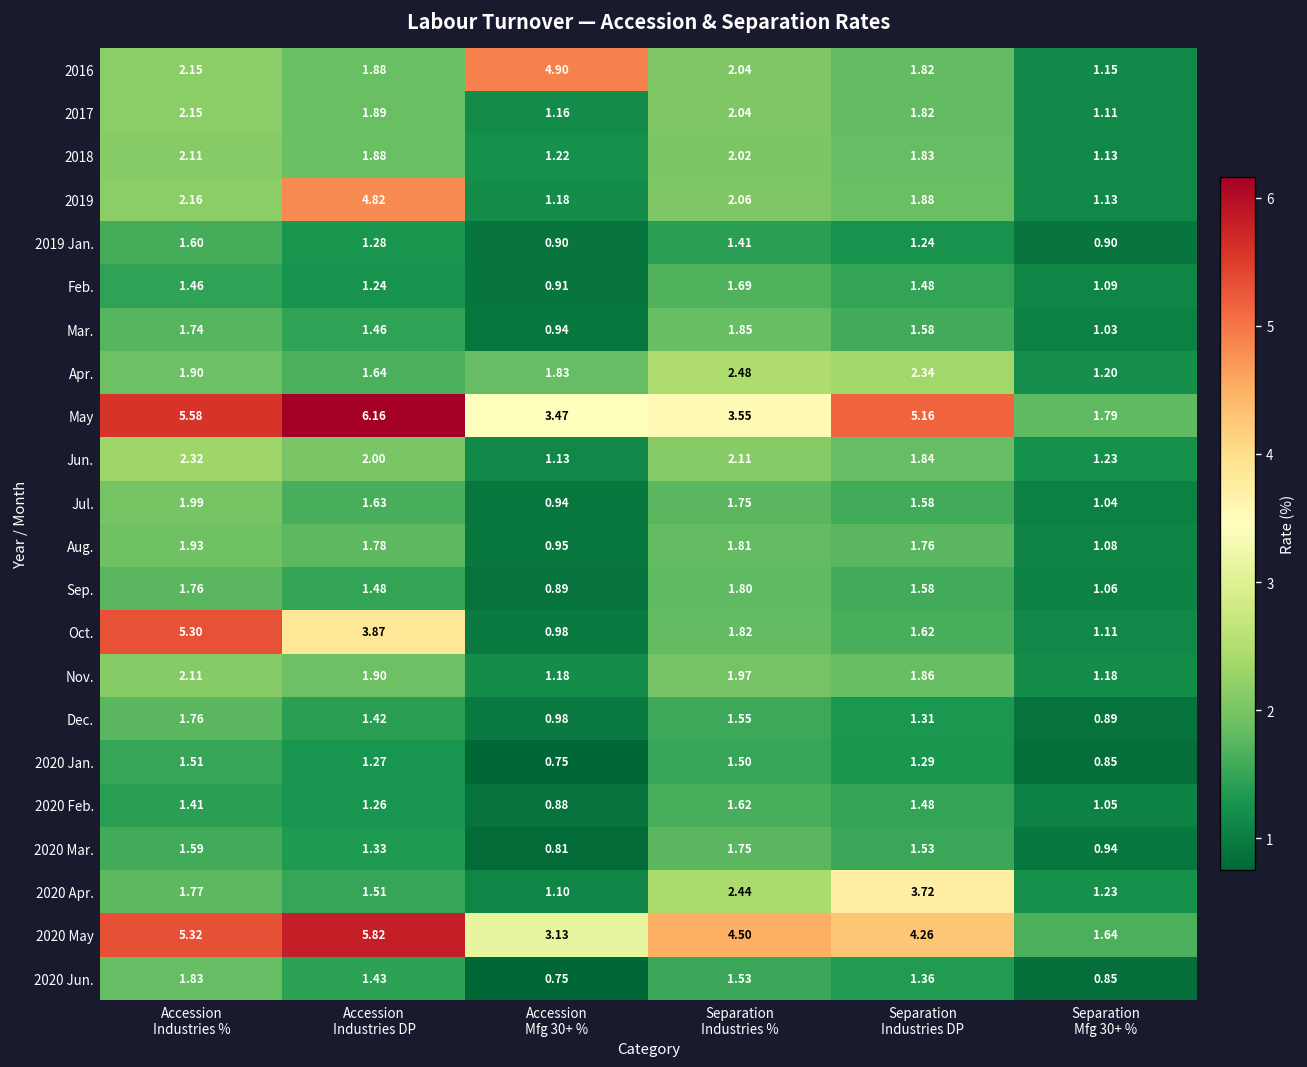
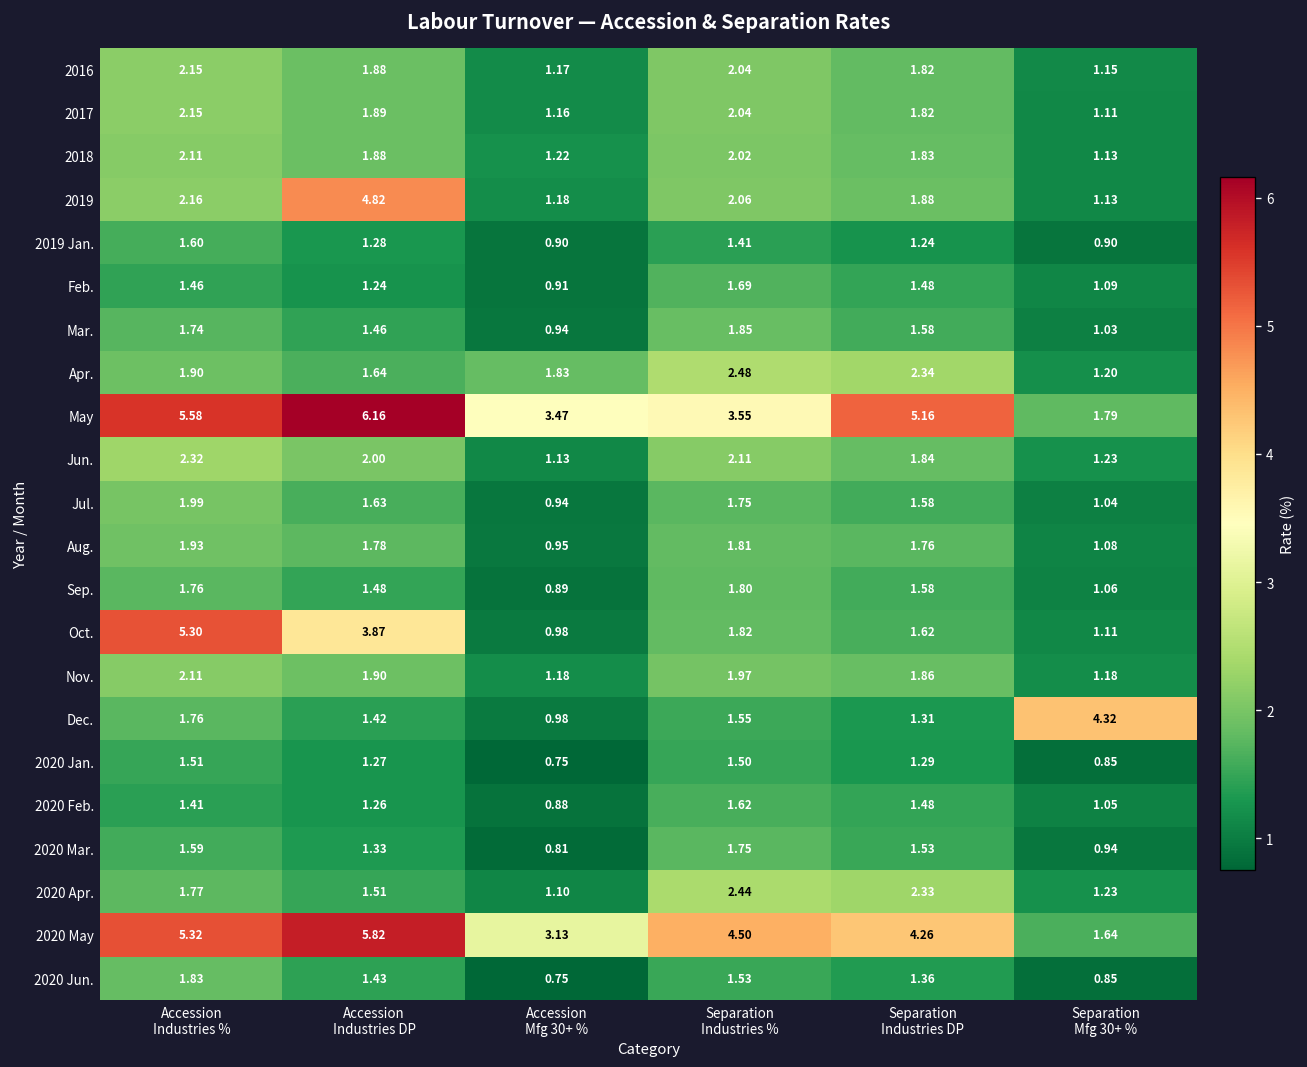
  {
    "2016": {
      "Accession Industries %": 2.15,
      "Accession Industries DP": 1.88,
-     "Accession Mfg 30+ %": 4.90,
+     "Accession Mfg 30+ %": 1.17,
      "Separation Industries %": 2.04,
      "Separation Industries DP": 1.82,
      "Separation Mfg 30+ %": 1.15
    },
    "2017": {
      "Accession Industries %": 2.15,
      "Accession Industries DP": 1.89,
      "Accession Mfg 30+ %": 1.16,
      "Separation Industries %": 2.04,
      "Separation Industries DP": 1.82,
      "Separation Mfg 30+ %": 1.11
    },
    "2018": {
      "Accession Industries %": 2.11,
      "Accession Industries DP": 1.88,
      "Accession Mfg 30+ %": 1.22,
      "Separation Industries %": 2.02,
      "Separation Industries DP": 1.83,
      "Separation Mfg 30+ %": 1.13
    },
    "2019": {
      "Accession Industries %": 2.16,
      "Accession Industries DP": 4.82,
      "Accession Mfg 30+ %": 1.18,
      "Separation Industries %": 2.06,
      "Separation Industries DP": 1.88,
      "Separation Mfg 30+ %": 1.13
    },
    "2019 Jan.": {
      "Accession Industries %": 1.60,
      "Accession Industries DP": 1.28,
      "Accession Mfg 30+ %": 0.90,
      "Separation Industries %": 1.41,
      "Separation Industries DP": 1.24,
      "Separation Mfg 30+ %": 0.90
    },
    "Feb.": {
      "Accession Industries %": 1.46,
      "Accession Industries DP": 1.24,
      "Accession Mfg 30+ %": 0.91,
      "Separation Industries %": 1.69,
      "Separation Industries DP": 1.48,
      "Separation Mfg 30+ %": 1.09
    },
    "Mar.": {
      "Accession Industries %": 1.74,
      "Accession Industries DP": 1.46,
      "Accession Mfg 30+ %": 0.94,
      "Separation Industries %": 1.85,
      "Separation Industries DP": 1.58,
      "Separation Mfg 30+ %": 1.03
    },
    "Apr.": {
      "Accession Industries %": 1.90,
      "Accession Industries DP": 1.64,
      "Accession Mfg 30+ %": 1.83,
      "Separation Industries %": 2.48,
      "Separation Industries DP": 2.34,
      "Separation Mfg 30+ %": 1.20
    },
    "May": {
      "Accession Industries %": 5.58,
      "Accession Industries DP": 6.16,
      "Accession Mfg 30+ %": 3.47,
      "Separation Industries %": 3.55,
      "Separation Industries DP": 5.16,
      "Separation Mfg 30+ %": 1.79
    },
    "Jun.": {
      "Accession Industries %": 2.32,
      "Accession Industries DP": 2.00,
      "Accession Mfg 30+ %": 1.13,
      "Separation Industries %": 2.11,
      "Separation Industries DP": 1.84,
      "Separation Mfg 30+ %": 1.23
    },
    "Jul.": {
      "Accession Industries %": 1.99,
      "Accession Industries DP": 1.63,
      "Accession Mfg 30+ %": 0.94,
      "Separation Industries %": 1.75,
      "Separation Industries DP": 1.58,
      "Separation Mfg 30+ %": 1.04
    },
    "Aug.": {
      "Accession Industries %": 1.93,
      "Accession Industries DP": 1.78,
      "Accession Mfg 30+ %": 0.95,
      "Separation Industries %": 1.81,
      "Separation Industries DP": 1.76,
      "Separation Mfg 30+ %": 1.08
    },
    "Sep.": {
      "Accession Industries %": 1.76,
      "Accession Industries DP": 1.48,
      "Accession Mfg 30+ %": 0.89,
      "Separation Industries %": 1.80,
      "Separation Industries DP": 1.58,
      "Separation Mfg 30+ %": 1.06
    },
    "Oct.": {
      "Accession Industries %": 5.30,
      "Accession Industries DP": 3.87,
      "Accession Mfg 30+ %": 0.98,
      "Separation Industries %": 1.82,
      "Separation Industries DP": 1.62,
      "Separation Mfg 30+ %": 1.11
    },
    "Nov.": {
      "Accession Industries %": 2.11,
      "Accession Industries DP": 1.90,
      "Accession Mfg 30+ %": 1.18,
      "Separation Industries %": 1.97,
      "Separation Industries DP": 1.86,
      "Separation Mfg 30+ %": 1.18
    },
    "Dec.": {
      "Accession Industries %": 1.76,
      "Accession Industries DP": 1.42,
      "Accession Mfg 30+ %": 0.98,
      "Separation Industries %": 1.55,
      "Separation Industries DP": 1.31,
-     "Separation Mfg 30+ %": 0.89
+     "Separation Mfg 30+ %": 4.32
    },
    "2020 Jan.": {
      "Accession Industries %": 1.51,
      "Accession Industries DP": 1.27,
      "Accession Mfg 30+ %": 0.75,
      "Separation Industries %": 1.50,
      "Separation Industries DP": 1.29,
      "Separation Mfg 30+ %": 0.85
    },
    "2020 Feb.": {
      "Accession Industries %": 1.41,
      "Accession Industries DP": 1.26,
      "Accession Mfg 30+ %": 0.88,
      "Separation Industries %": 1.62,
      "Separation Industries DP": 1.48,
      "Separation Mfg 30+ %": 1.05
    },
    "2020 Mar.": {
      "Accession Industries %": 1.59,
      "Accession Industries DP": 1.33,
      "Accession Mfg 30+ %": 0.81,
      "Separation Industries %": 1.75,
      "Separation Industries DP": 1.53,
      "Separation Mfg 30+ %": 0.94
    },
    "2020 Apr.": {
      "Accession Industries %": 1.77,
      "Accession Industries DP": 1.51,
      "Accession Mfg 30+ %": 1.10,
      "Separation Industries %": 2.44,
-     "Separation Industries DP": 3.72,
+     "Separation Industries DP": 2.33,
      "Separation Mfg 30+ %": 1.23
    },
    "2020 May": {
      "Accession Industries %": 5.32,
      "Accession Industries DP": 5.82,
      "Accession Mfg 30+ %": 3.13,
      "Separation Industries %": 4.50,
      "Separation Industries DP": 4.26,
      "Separation Mfg 30+ %": 1.64
    },
    "2020 Jun.": {
      "Accession Industries %": 1.83,
      "Accession Industries DP": 1.43,
      "Accession Mfg 30+ %": 0.75,
      "Separation Industries %": 1.53,
      "Separation Industries DP": 1.36,
      "Separation Mfg 30+ %": 0.85
    }
  }
